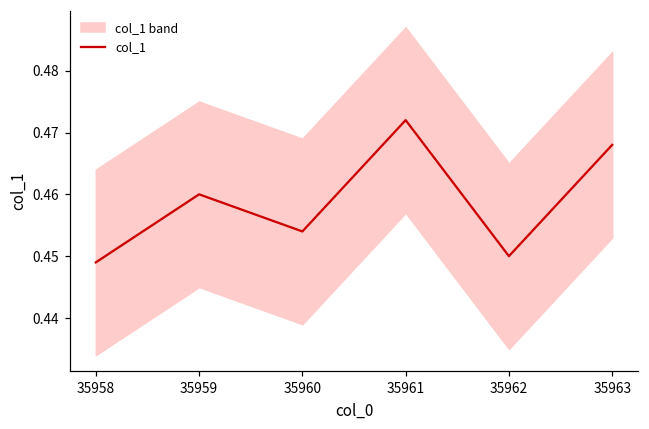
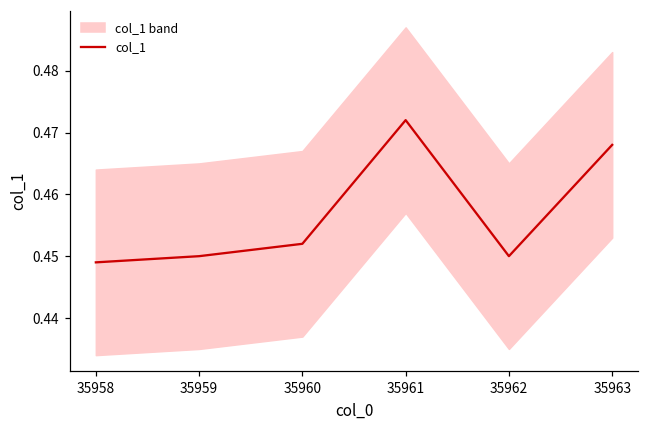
  {
    "col_1": {
      "35958": 0.449,
-     "35959": 0.46,
-     "35960": 0.454,
+     "35959": 0.45,
+     "35960": 0.452,
      "35961": 0.472,
      "35962": 0.450,
      "35963": 0.468
    }
  }
